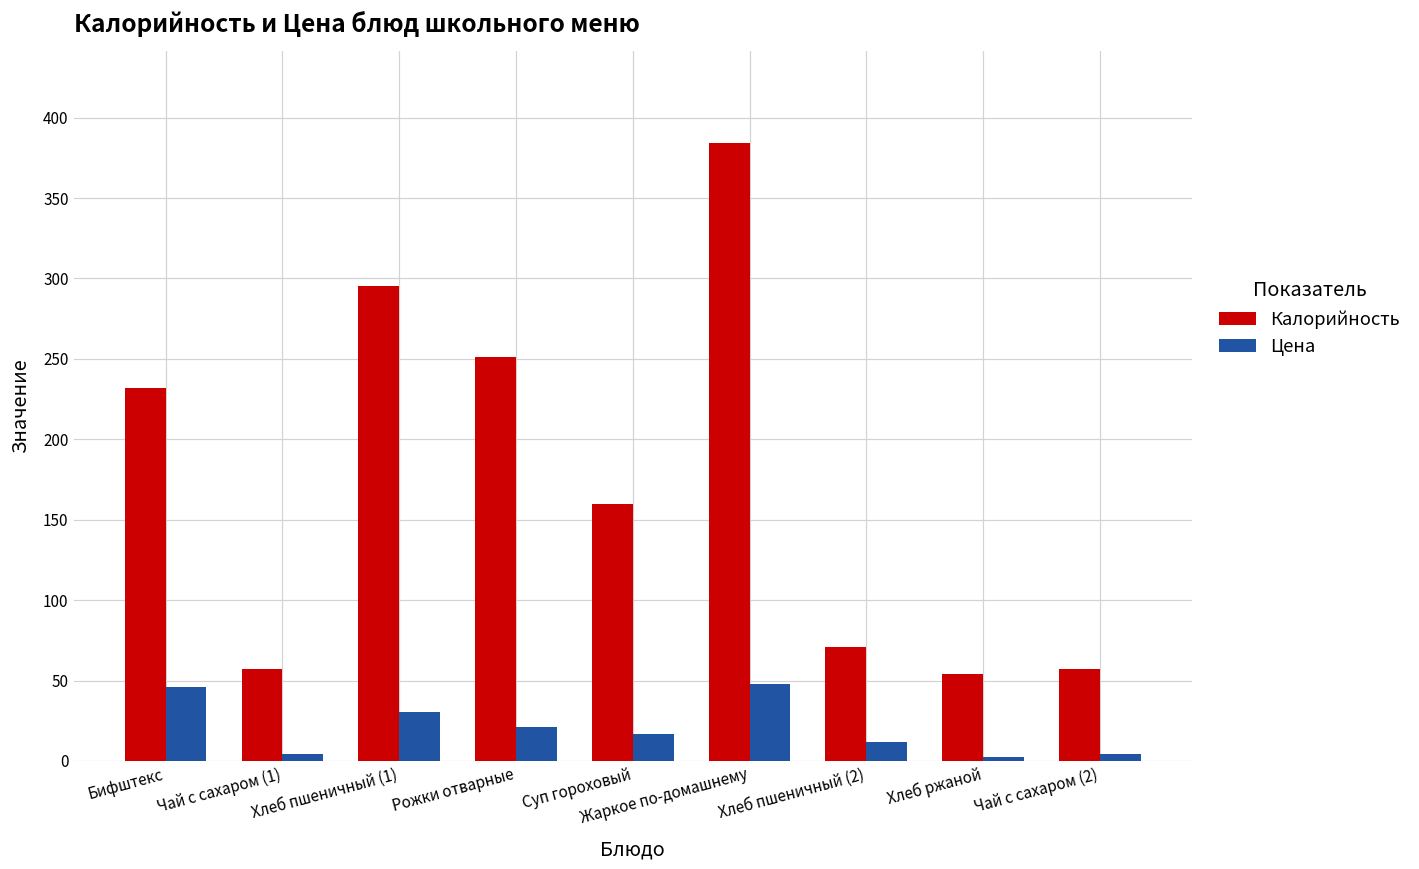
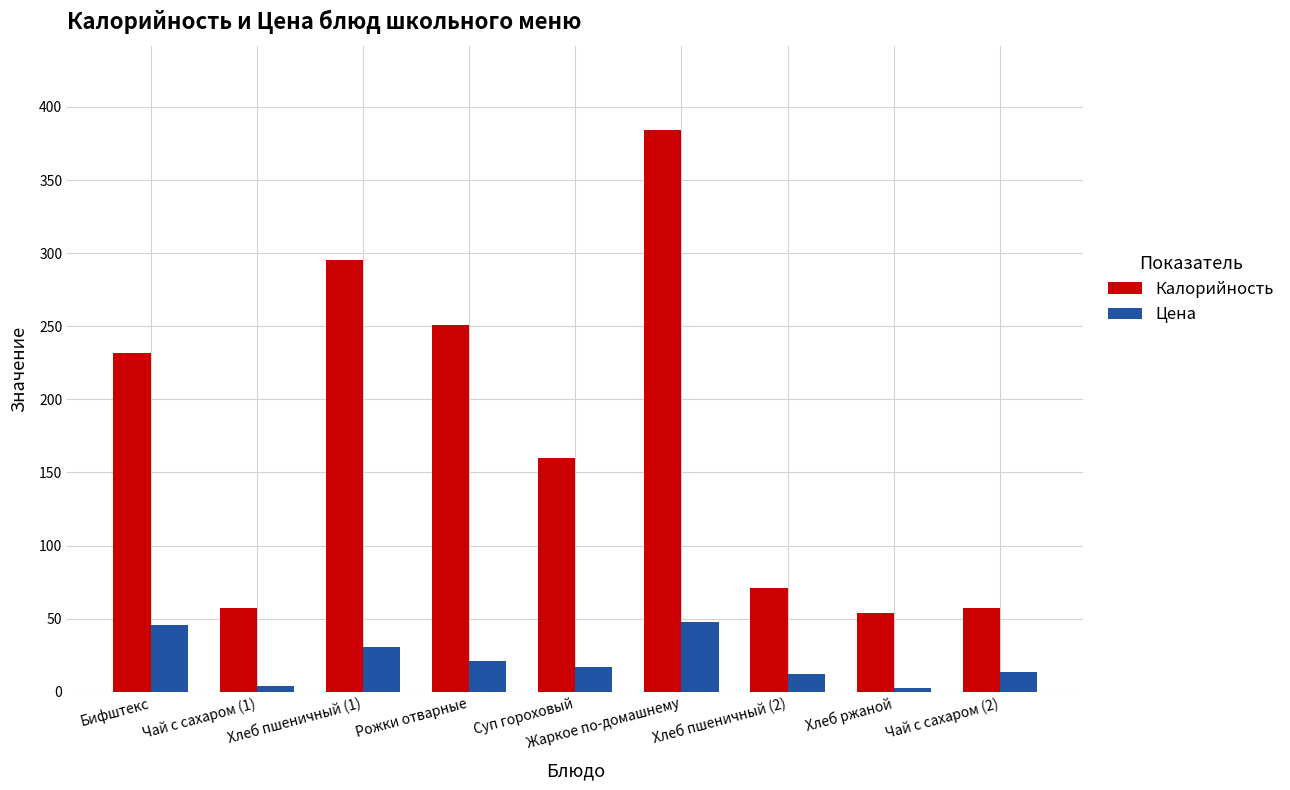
  {
    "Калорийность": {
      "Бифштекс": 232,
      "Чай с сахаром (1)": 57,
      "Хлеб пшеничный (1)": 295,
      "Рожки отварные": 251,
      "Суп гороховый": 160,
      "Жаркое по-домашнему": 384,
      "Хлеб пшеничный (2)": 71,
      "Хлеб ржаной": 54,
      "Чай с сахаром (2)": 57
    },
    "Цена": {
      "Бифштекс": 46,
      "Чай с сахаром (1)": 4,
      "Хлеб пшеничный (1)": 31,
      "Рожки отварные": 21,
      "Суп гороховый": 17,
      "Жаркое по-домашнему": 48,
      "Хлеб пшеничный (2)": 12,
      "Хлеб ржаной": 3,
-     "Чай с сахаром (2)": 4
+     "Чай с сахаром (2)": 14
    }
  }
